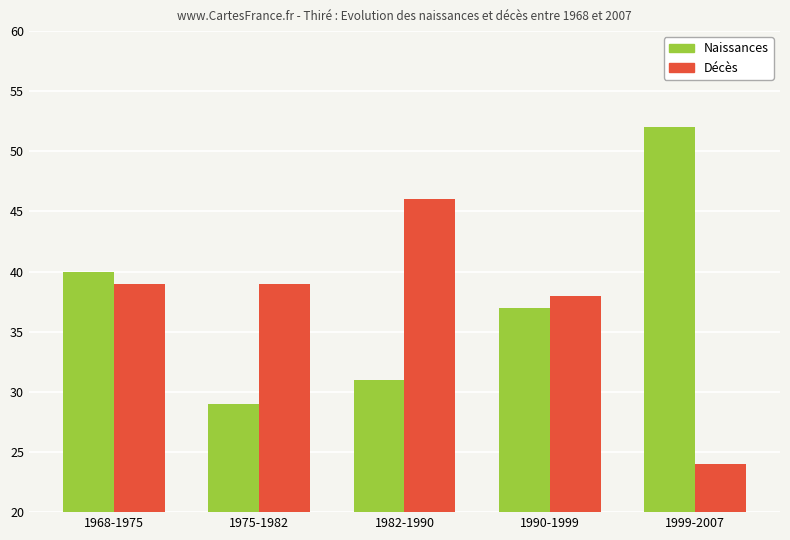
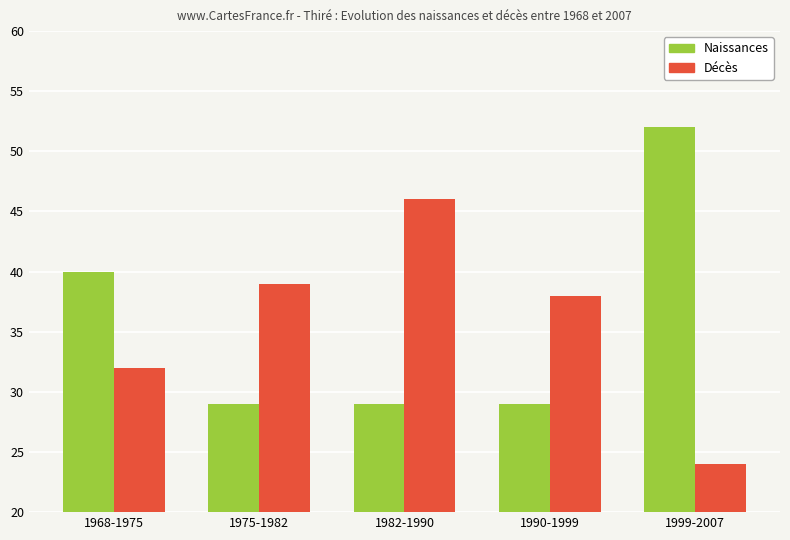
  {
    "Naissances": {
      "1968-1975": 40,
      "1975-1982": 29,
-     "1982-1990": 31,
-     "1990-1999": 37,
+     "1982-1990": 29,
+     "1990-1999": 29,
      "1999-2007": 52
    },
    "Décès": {
-     "1968-1975": 39,
+     "1968-1975": 32,
      "1975-1982": 39,
      "1982-1990": 46,
      "1990-1999": 38,
      "1999-2007": 24
    }
  }
